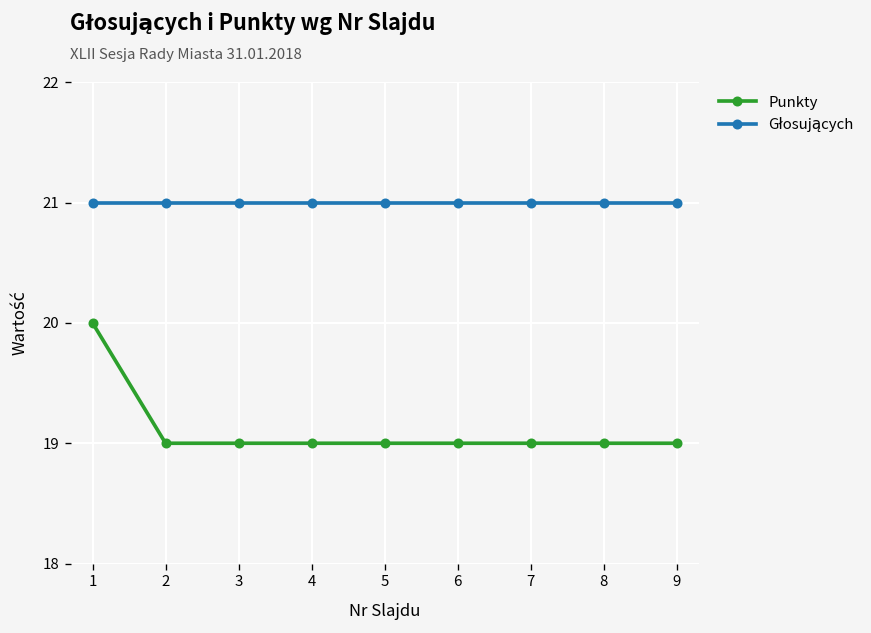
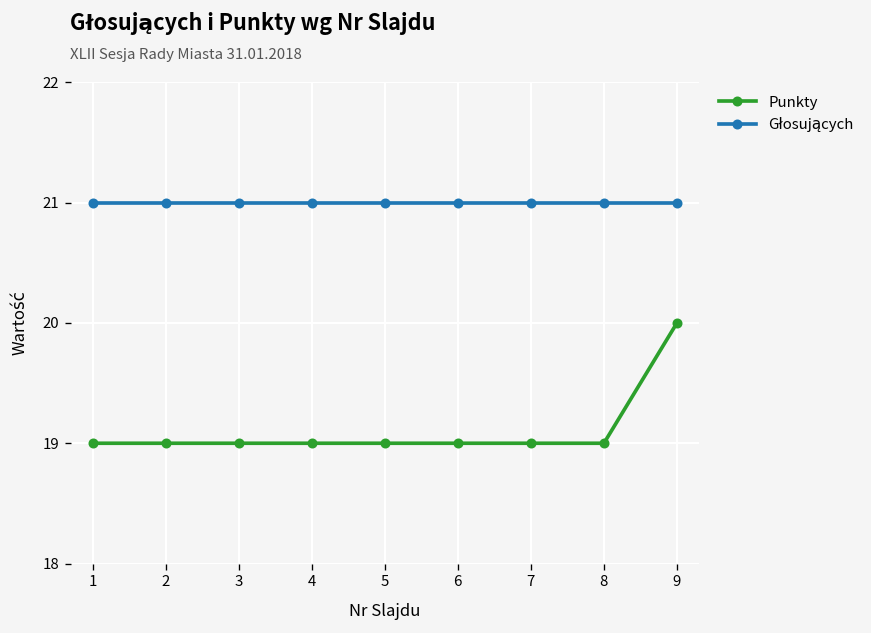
  {
    "Punkty": {
-     "1": 20,
+     "1": 19,
      "2": 19,
      "3": 19,
      "4": 19,
      "5": 19,
      "6": 19,
      "7": 19,
      "8": 19,
-     "9": 19
+     "9": 20
    },
    "Głosujących": {
      "1": 21,
      "2": 21,
      "3": 21,
      "4": 21,
      "5": 21,
      "6": 21,
      "7": 21,
      "8": 21,
      "9": 21
    }
  }
